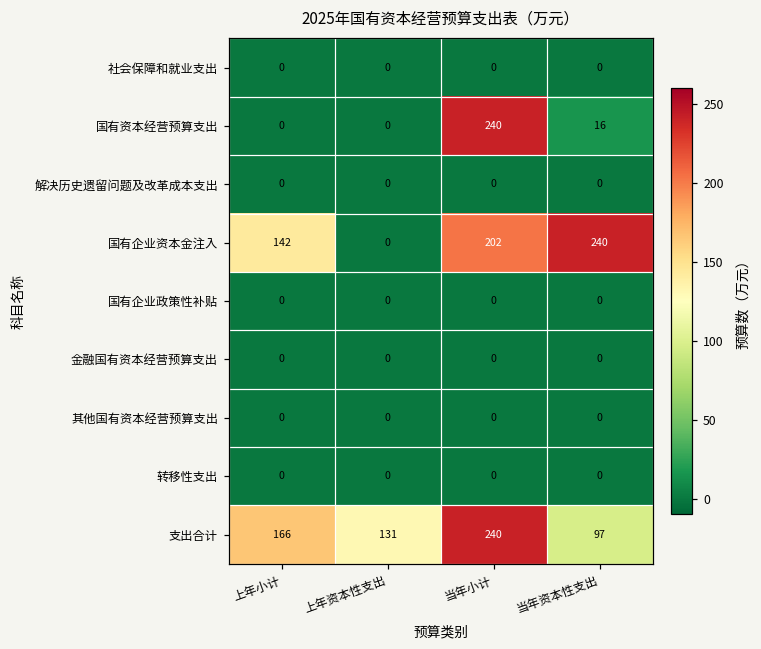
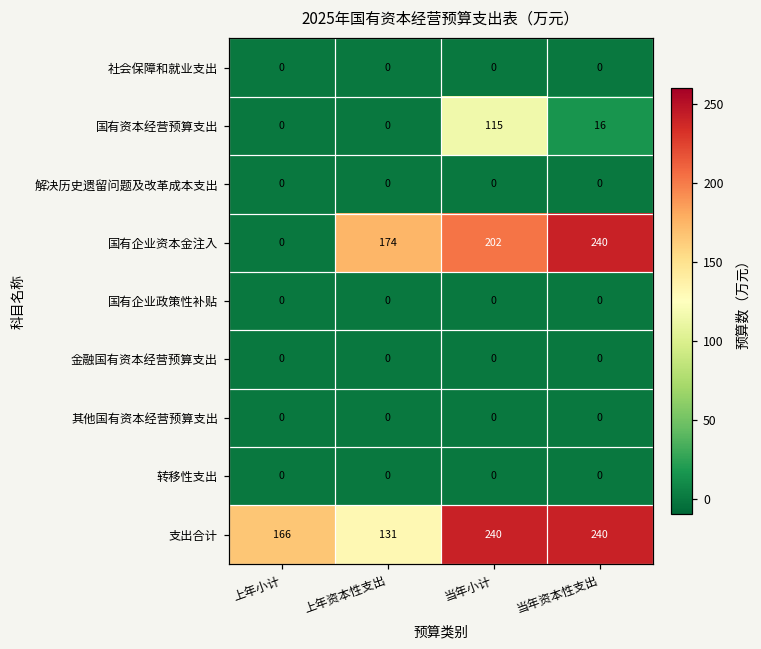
  {
    "社会保障和就业支出": {
      "上年小计": 0,
      "上年资本性支出": 0,
      "当年小计": 0,
      "当年资本性支出": 0
    },
    "国有资本经营预算支出": {
      "上年小计": 0,
      "上年资本性支出": 0,
-     "当年小计": 240,
+     "当年小计": 115,
      "当年资本性支出": 16
    },
    "解决历史遗留问题及改革成本支出": {
      "上年小计": 0,
      "上年资本性支出": 0,
      "当年小计": 0,
      "当年资本性支出": 0
    },
    "国有企业资本金注入": {
-     "上年小计": 142,
-     "上年资本性支出": 0,
+     "上年小计": 0,
+     "上年资本性支出": 174,
      "当年小计": 202,
      "当年资本性支出": 240
    },
    "国有企业政策性补贴": {
      "上年小计": 0,
      "上年资本性支出": 0,
      "当年小计": 0,
      "当年资本性支出": 0
    },
    "金融国有资本经营预算支出": {
      "上年小计": 0,
      "上年资本性支出": 0,
      "当年小计": 0,
      "当年资本性支出": 0
    },
    "其他国有资本经营预算支出": {
      "上年小计": 0,
      "上年资本性支出": 0,
      "当年小计": 0,
      "当年资本性支出": 0
    },
    "转移性支出": {
      "上年小计": 0,
      "上年资本性支出": 0,
      "当年小计": 0,
      "当年资本性支出": 0
    },
    "支出合计": {
      "上年小计": 166,
      "上年资本性支出": 131,
      "当年小计": 240,
-     "当年资本性支出": 97
+     "当年资本性支出": 240
    }
  }
